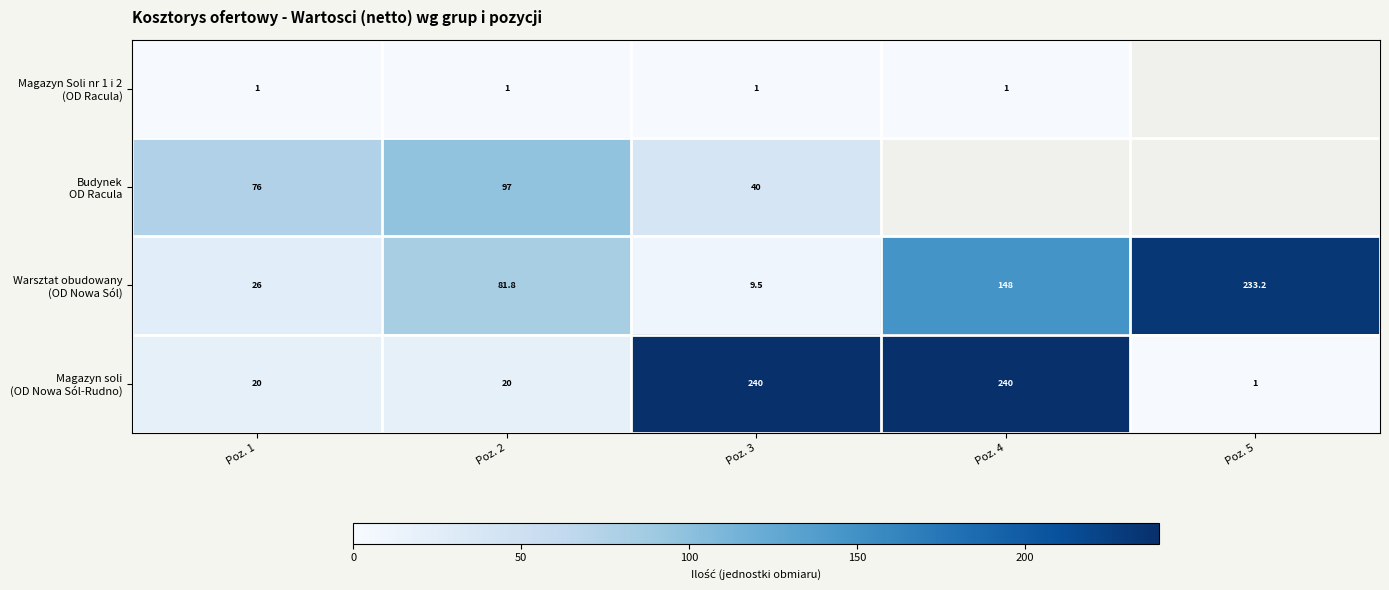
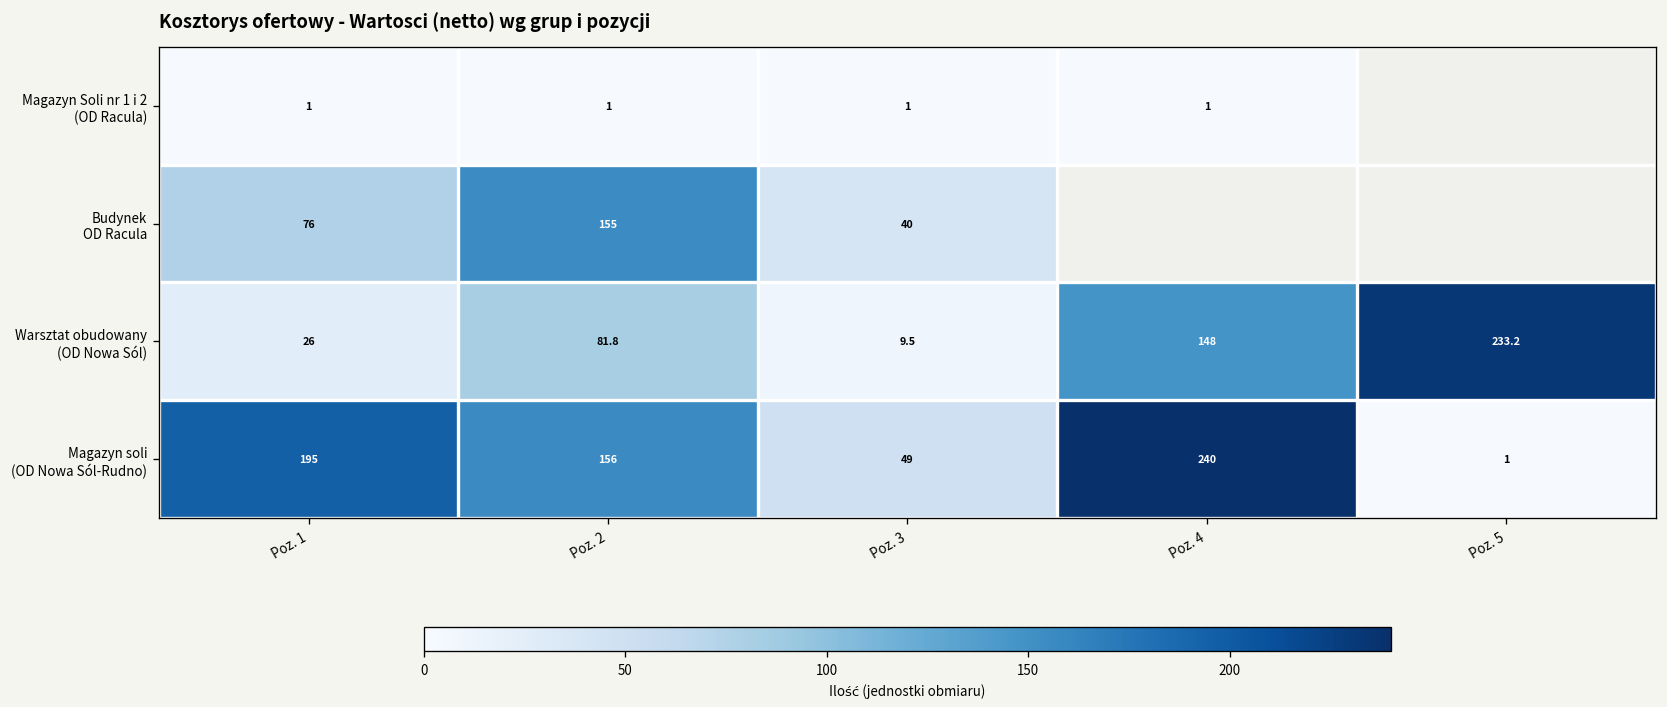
  {
    "Magazyn Soli nr 1 i 2 (OD Racula)": {
      "Poz. 1": 1,
      "Poz. 2": 1,
      "Poz. 3": 1,
      "Poz. 4": 1
    },
    "Budynek OD Racula": {
      "Poz. 1": 76,
-     "Poz. 2": 97,
+     "Poz. 2": 155,
      "Poz. 3": 40
    },
    "Warsztat obudowany (OD Nowa Sól)": {
      "Poz. 1": 26,
      "Poz. 2": 81.8,
      "Poz. 3": 9.5,
      "Poz. 4": 148,
      "Poz. 5": 233.2
    },
    "Magazyn soli (OD Nowa Sól-Rudno)": {
-     "Poz. 1": 20,
-     "Poz. 2": 20,
-     "Poz. 3": 240,
+     "Poz. 1": 195,
+     "Poz. 2": 156,
+     "Poz. 3": 49,
      "Poz. 4": 240,
      "Poz. 5": 1
    }
  }
